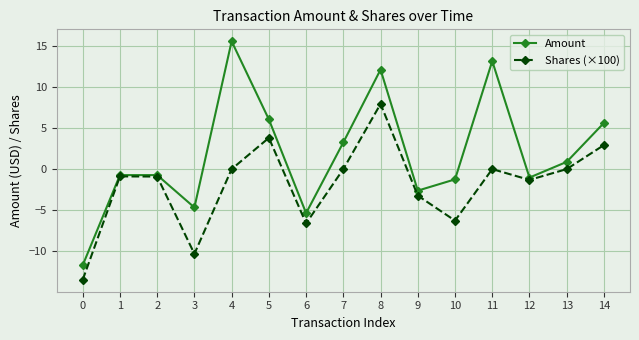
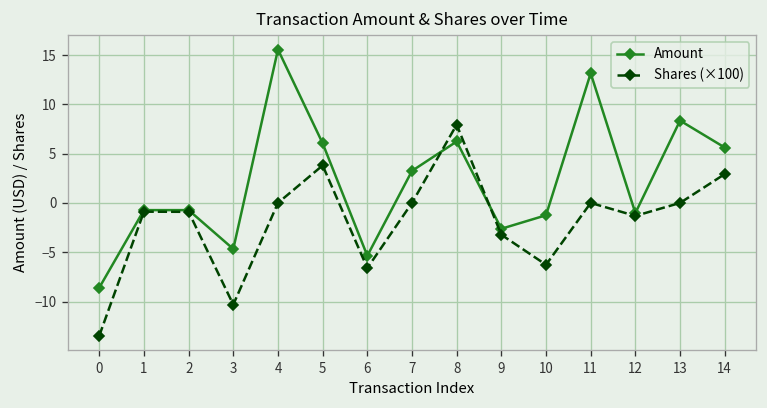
  {
    "Amount": {
-     "0": -12,
+     "0": -9,
      "3": -5,
      "4": 16,
      "5": 6,
      "6": -5,
      "7": 3,
-     "8": 12,
+     "8": 6,
      "9": -3,
      "10": -1,
      "11": 13,
-     "13": 1,
+     "13": 8,
      "14": 6
    },
    "Shares (×100)": {
      "0": -13,
      "3": -10,
      "4": 0,
      "5": 4,
      "6": -7,
      "7": 0,
      "8": 8,
      "9": -3,
      "10": -6,
      "11": 0,
      "13": 0,
      "14": 3
    }
  }
